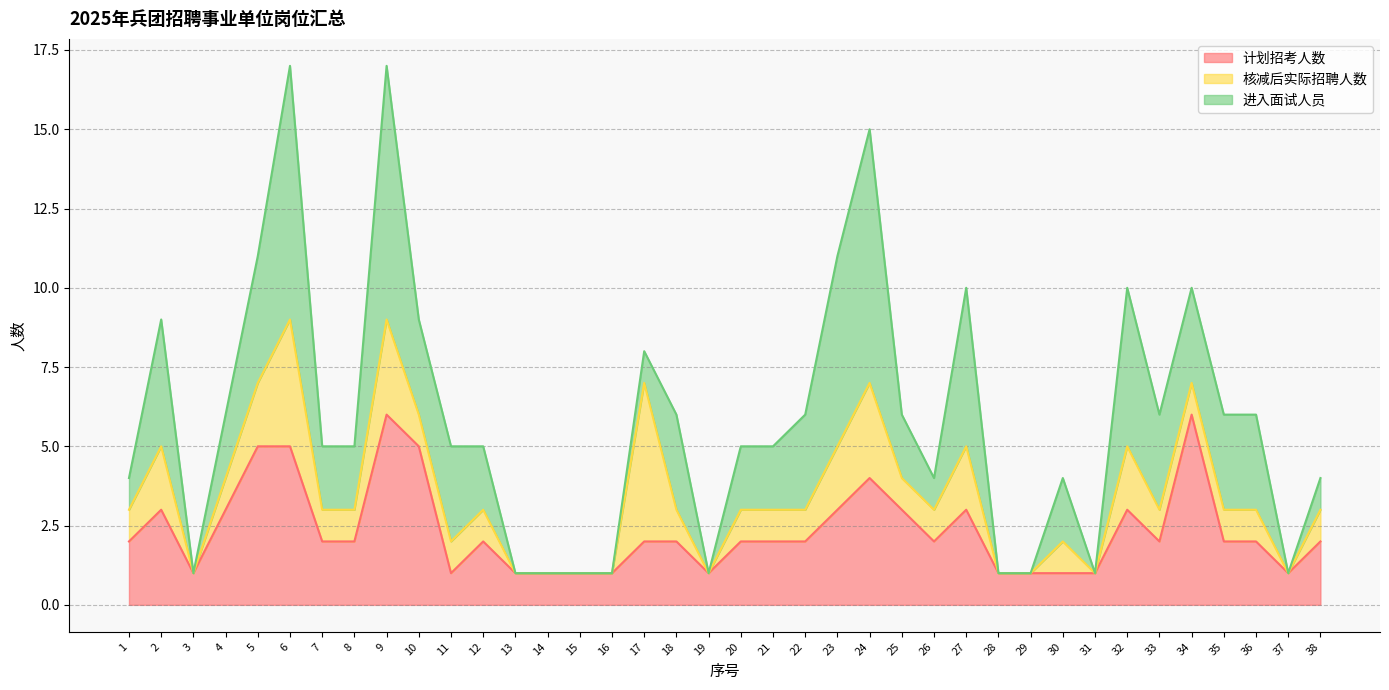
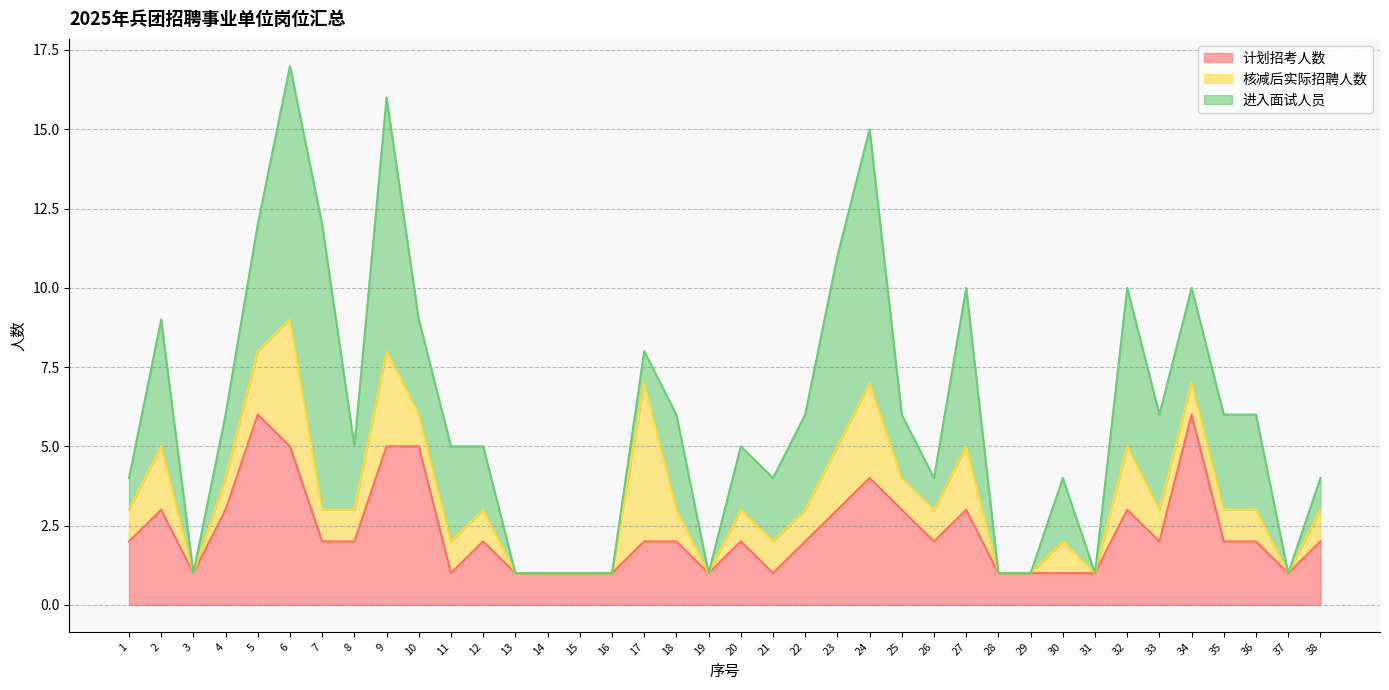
  {
    "计划招考人数": {
      "1": 2,
      "2": 3,
      "4": 3,
-     "5": 5,
+     "5": 6,
      "6": 5,
      "7": 2,
      "8": 2,
-     "9": 6,
+     "9": 5,
      "10": 5,
      "11": 1,
      "12": 2,
      "17": 2,
      "18": 2,
      "20": 2,
-     "21": 2,
+     "21": 1,
      "22": 2,
      "23": 3,
      "24": 4,
      "25": 3,
      "26": 2,
      "27": 3,
      "30": 1,
      "32": 3,
      "33": 2,
      "34": 6,
      "35": 2,
      "36": 2,
      "38": 2
    },
    "核减后实际招聘人数": {
      "1": 3,
      "2": 5,
      "4": 4,
      "6": 9,
      "7": 3,
      "8": 3,
      "10": 6,
      "11": 2,
      "12": 3,
      "17": 7,
      "18": 3,
      "20": 3,
      "22": 3,
      "23": 5,
      "24": 7,
      "25": 4,
      "26": 3,
      "27": 5,
      "30": 2,
      "32": 5,
      "33": 3,
      "34": 7,
      "35": 3,
      "36": 3,
      "38": 3
    },
    "进入面试人员": {
      "1": 1,
      "2": 4,
      "4": 2,
      "5": 4,
      "6": 8,
-     "7": 2,
+     "7": 9,
      "8": 2,
      "9": 8,
      "10": 3,
      "11": 3,
      "12": 2,
      "17": 1,
      "18": 3,
      "20": 2,
      "21": 2,
      "22": 3,
      "23": 6,
      "24": 8,
      "25": 2,
      "26": 1,
      "27": 5,
      "30": 2,
      "32": 5,
      "33": 3,
      "34": 3,
      "35": 3,
      "36": 3,
      "38": 1
    }
  }
